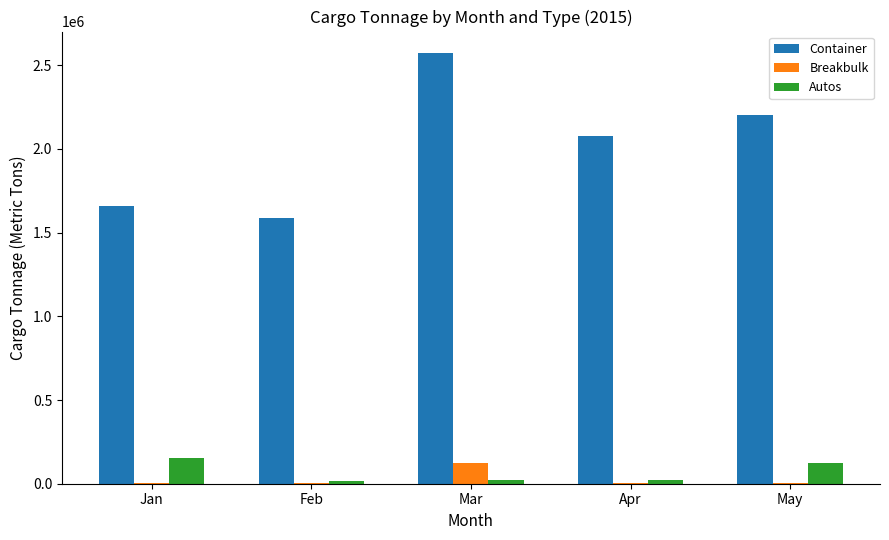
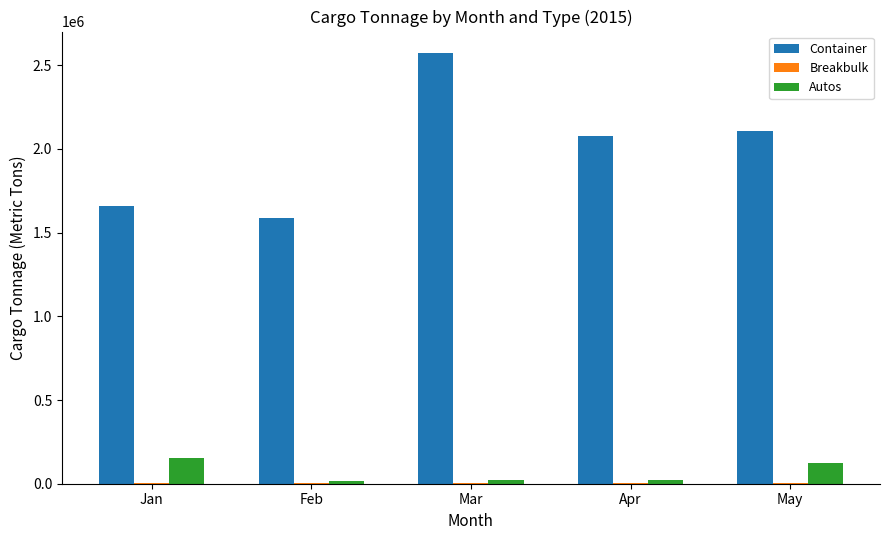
  {
    "Container": {
      "Jan": 1660000,
      "Feb": 1590000,
      "Mar": 2570000,
      "Apr": 2080000,
-     "May": 2200000
+     "May": 2110000
    },
    "Breakbulk": {
-     "Mar": 120000
+     "Mar": 0
    },
    "Autos": {
      "Jan": 150000,
      "Feb": 20000,
      "Mar": 20000,
      "Apr": 20000,
      "May": 120000
    }
  }
